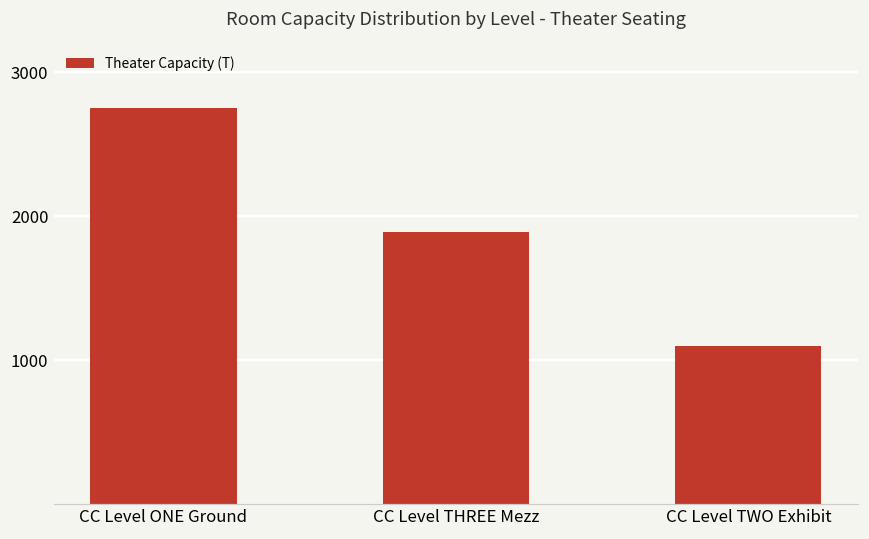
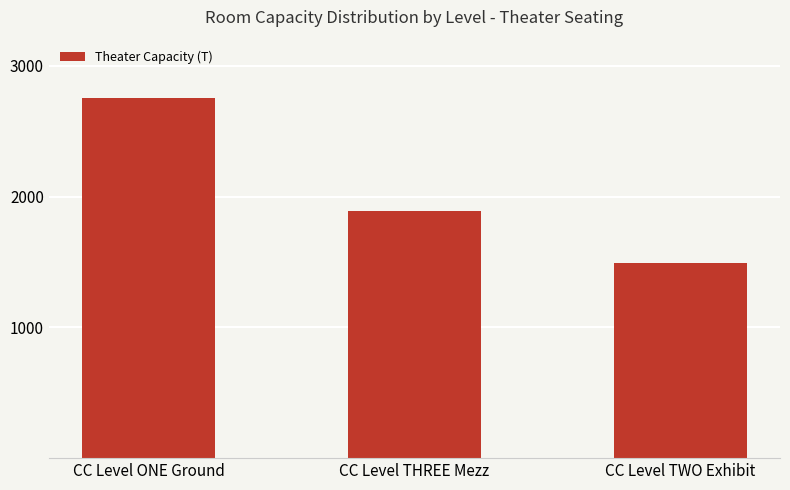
  {
    "CC Level ONE Ground": 2760,
    "CC Level THREE Mezz": 1890,
-   "CC Level TWO Exhibit": 1100
+   "CC Level TWO Exhibit": 1490
  }
